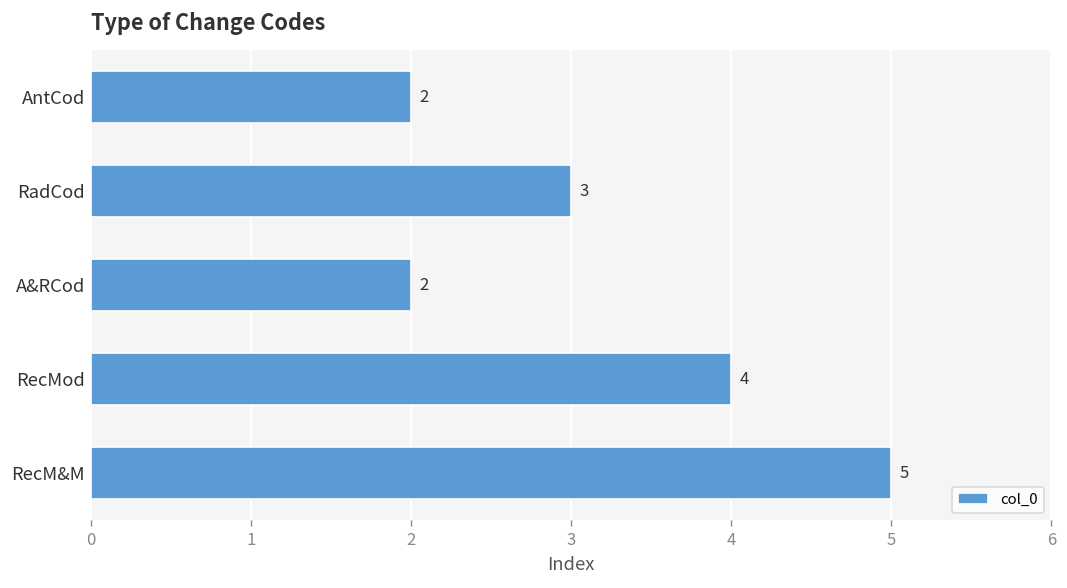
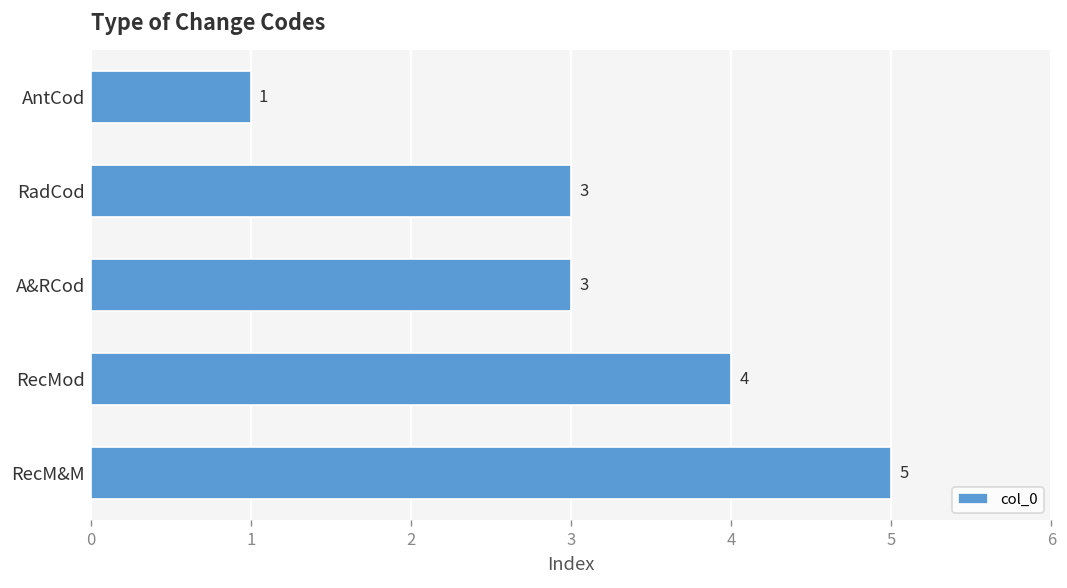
  {
-   "AntCod": 2,
+   "AntCod": 1,
    "RadCod": 3,
-   "A&RCod": 2,
+   "A&RCod": 3,
    "RecMod": 4,
    "RecM&M": 5
  }
